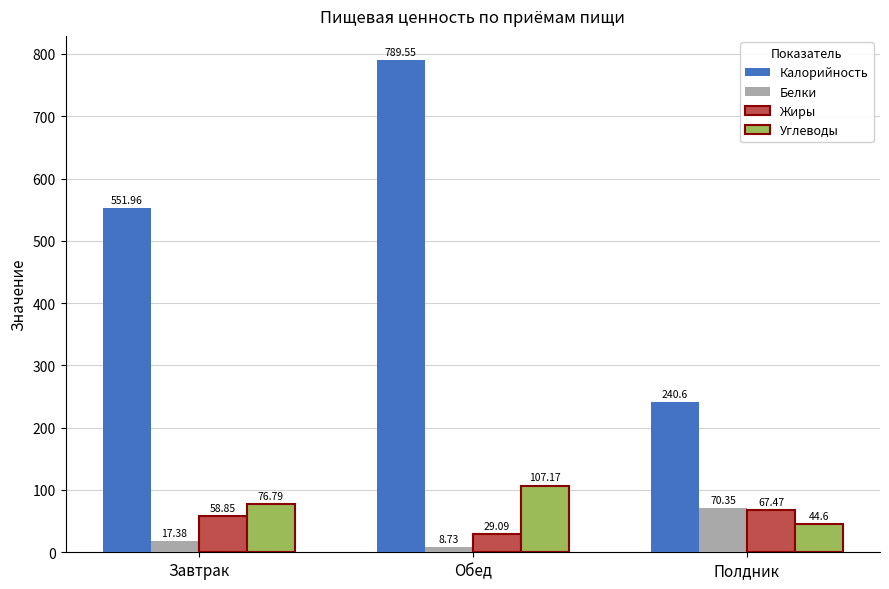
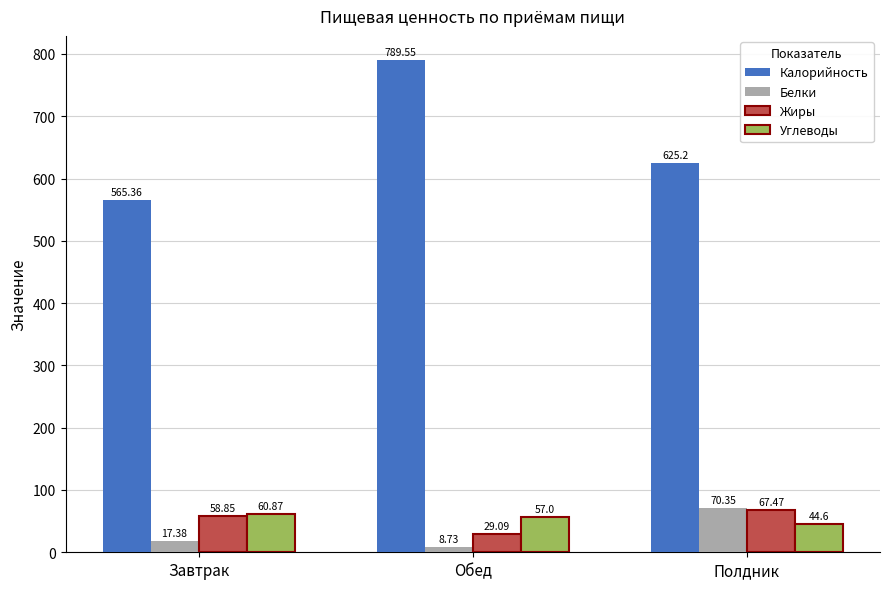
  {
    "Калорийность": {
-     "Завтрак": 551.96,
+     "Завтрак": 565.36,
      "Обед": 789.55,
-     "Полдник": 240.6
+     "Полдник": 625.2
    },
    "Белки": {
      "Завтрак": 17.38,
      "Обед": 8.73,
      "Полдник": 70.35
    },
    "Жиры": {
      "Завтрак": 58.85,
      "Обед": 29.09,
      "Полдник": 67.47
    },
    "Углеводы": {
-     "Завтрак": 76.79,
-     "Обед": 107.17,
+     "Завтрак": 60.87,
+     "Обед": 57.0,
      "Полдник": 44.6
    }
  }
